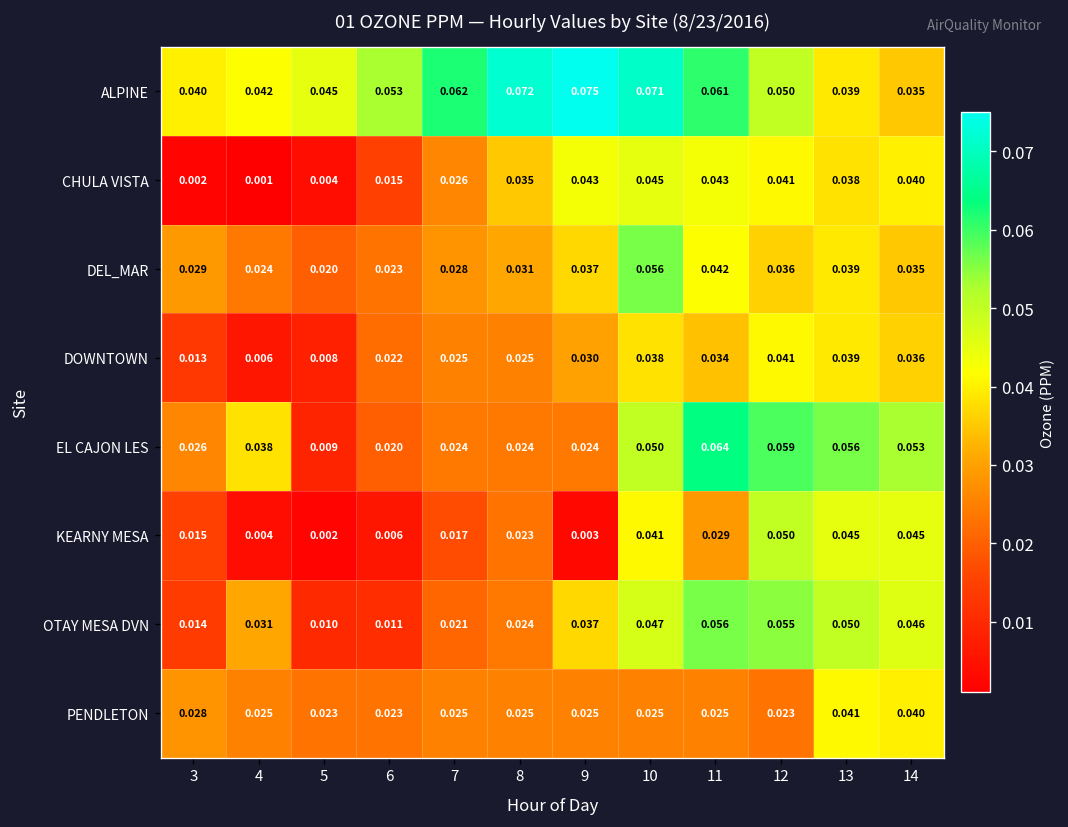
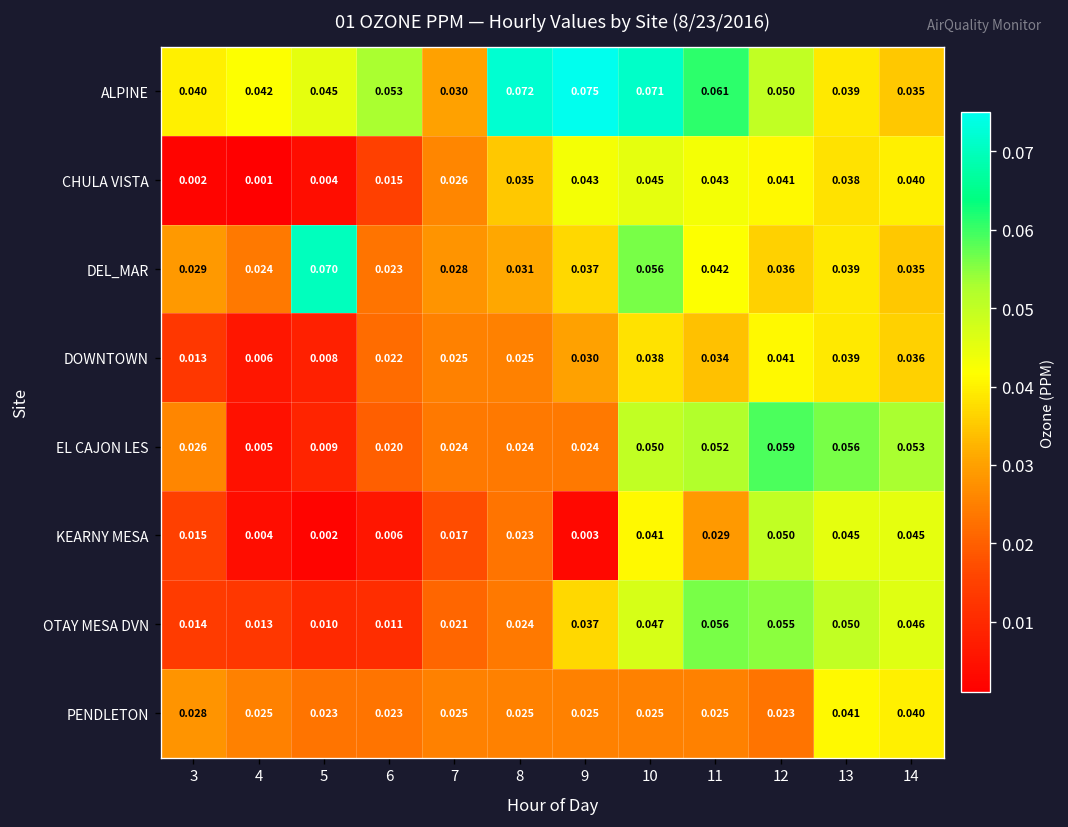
  {
    "ALPINE": {
      "3": 0.040,
      "4": 0.042,
      "5": 0.045,
      "6": 0.053,
-     "7": 0.062,
+     "7": 0.030,
      "8": 0.072,
      "9": 0.075,
      "10": 0.071,
      "11": 0.061,
      "12": 0.050,
      "13": 0.039,
      "14": 0.035
    },
    "CHULA VISTA": {
      "3": 0.002,
      "4": 0.001,
      "5": 0.004,
      "6": 0.015,
      "7": 0.026,
      "8": 0.035,
      "9": 0.043,
      "10": 0.045,
      "11": 0.043,
      "12": 0.041,
      "13": 0.038,
      "14": 0.040
    },
    "DEL_MAR": {
      "3": 0.029,
      "4": 0.024,
-     "5": 0.020,
+     "5": 0.070,
      "6": 0.023,
      "7": 0.028,
      "8": 0.031,
      "9": 0.037,
      "10": 0.056,
      "11": 0.042,
      "12": 0.036,
      "13": 0.039,
      "14": 0.035
    },
    "DOWNTOWN": {
      "3": 0.013,
      "4": 0.006,
      "5": 0.008,
      "6": 0.022,
      "7": 0.025,
      "8": 0.025,
      "9": 0.030,
      "10": 0.038,
      "11": 0.034,
      "12": 0.041,
      "13": 0.039,
      "14": 0.036
    },
    "EL CAJON LES": {
      "3": 0.026,
-     "4": 0.038,
+     "4": 0.005,
      "5": 0.009,
      "6": 0.020,
      "7": 0.024,
      "8": 0.024,
      "9": 0.024,
      "10": 0.050,
-     "11": 0.064,
+     "11": 0.052,
      "12": 0.059,
      "13": 0.056,
      "14": 0.053
    },
    "KEARNY MESA": {
      "3": 0.015,
      "4": 0.004,
      "5": 0.002,
      "6": 0.006,
      "7": 0.017,
      "8": 0.023,
      "9": 0.003,
      "10": 0.041,
      "11": 0.029,
      "12": 0.050,
      "13": 0.045,
      "14": 0.045
    },
    "OTAY MESA DVN": {
      "3": 0.014,
-     "4": 0.031,
+     "4": 0.013,
      "5": 0.010,
      "6": 0.011,
      "7": 0.021,
      "8": 0.024,
      "9": 0.037,
      "10": 0.047,
      "11": 0.056,
      "12": 0.055,
      "13": 0.050,
      "14": 0.046
    },
    "PENDLETON": {
      "3": 0.028,
      "4": 0.025,
      "5": 0.023,
      "6": 0.023,
      "7": 0.025,
      "8": 0.025,
      "9": 0.025,
      "10": 0.025,
      "11": 0.025,
      "12": 0.023,
      "13": 0.041,
      "14": 0.040
    }
  }
